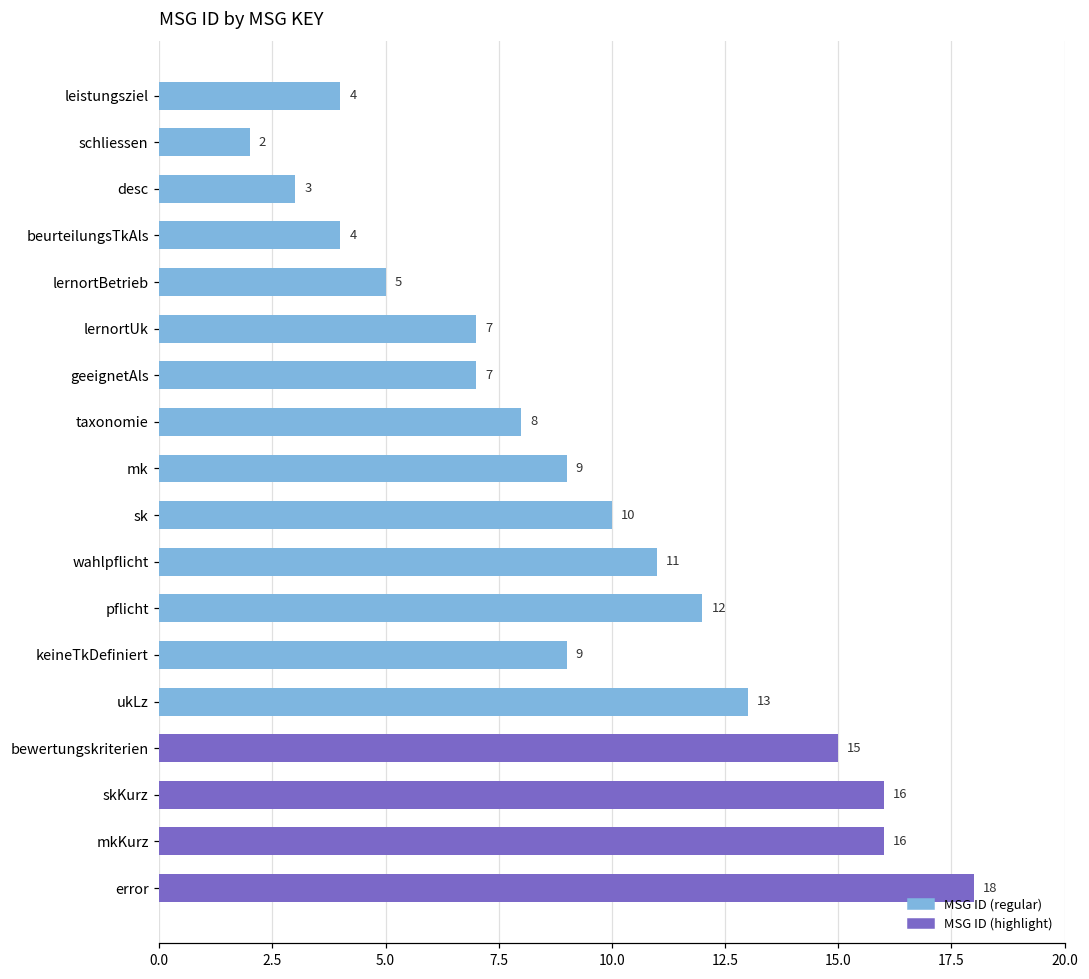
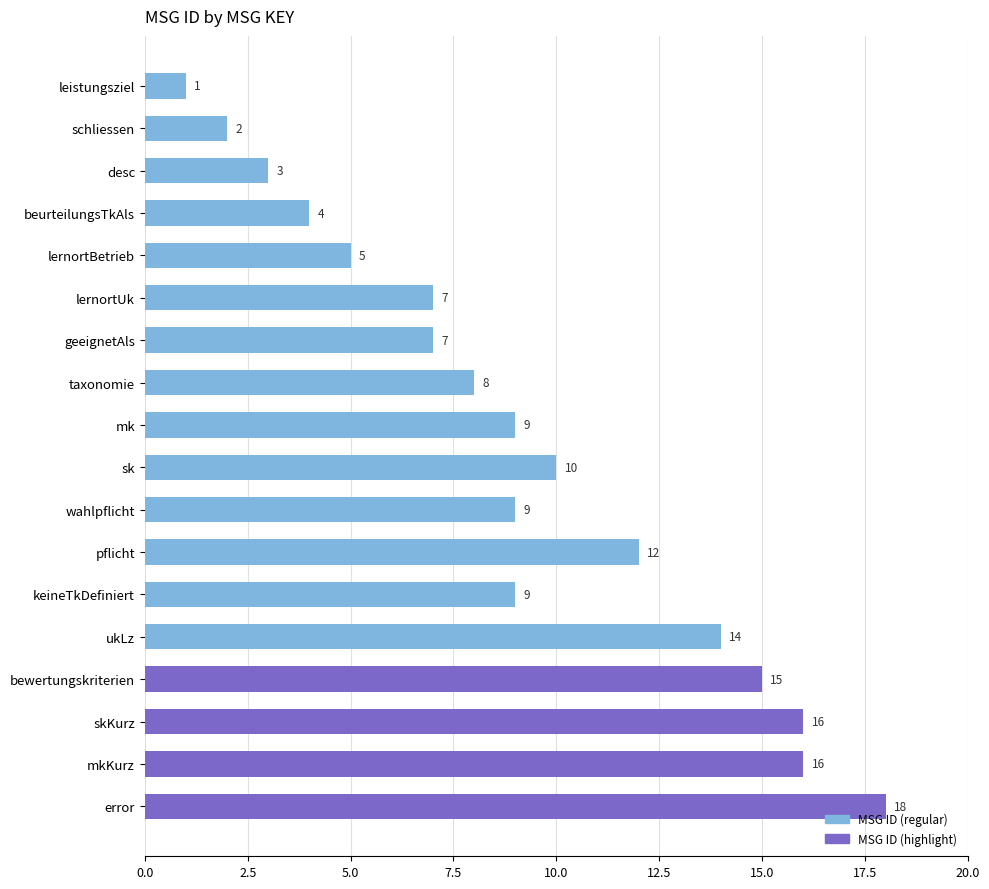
  {
-   "leistungsziel": 4,
+   "leistungsziel": 1,
    "schliessen": 2,
    "desc": 3,
    "beurteilungsTkAls": 4,
    "lernortBetrieb": 5,
    "lernortUk": 7,
    "geeignetAls": 7,
    "taxonomie": 8,
    "mk": 9,
    "sk": 10,
-   "wahlpflicht": 11,
+   "wahlpflicht": 9,
    "pflicht": 12,
    "keineTkDefiniert": 9,
-   "ukLz": 13,
+   "ukLz": 14,
    "bewertungskriterien": 15,
    "skKurz": 16,
    "mkKurz": 16,
    "error": 18
  }
